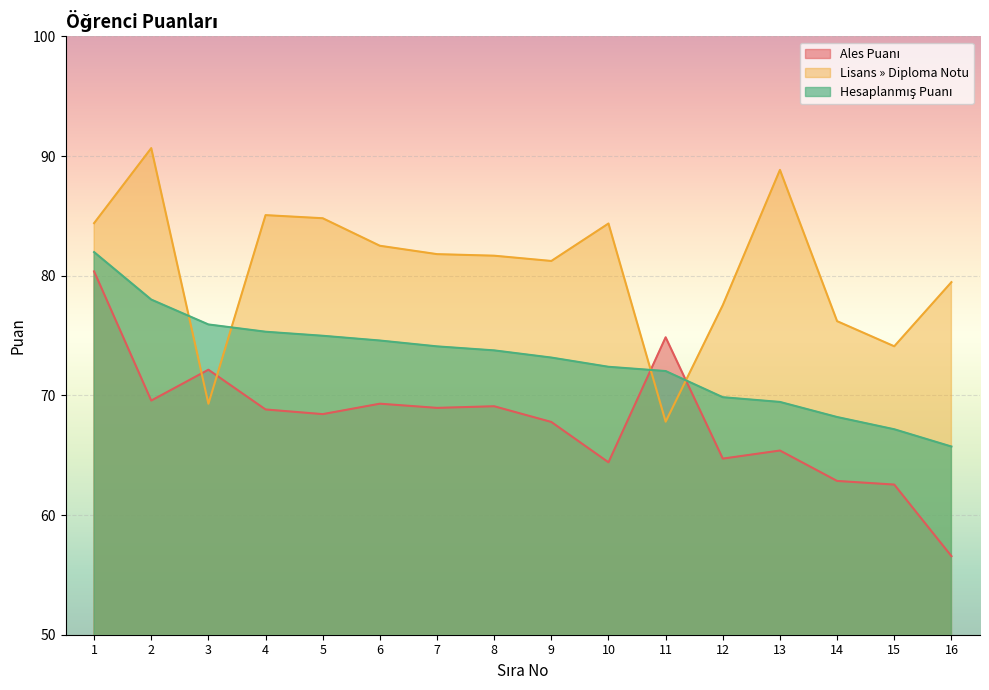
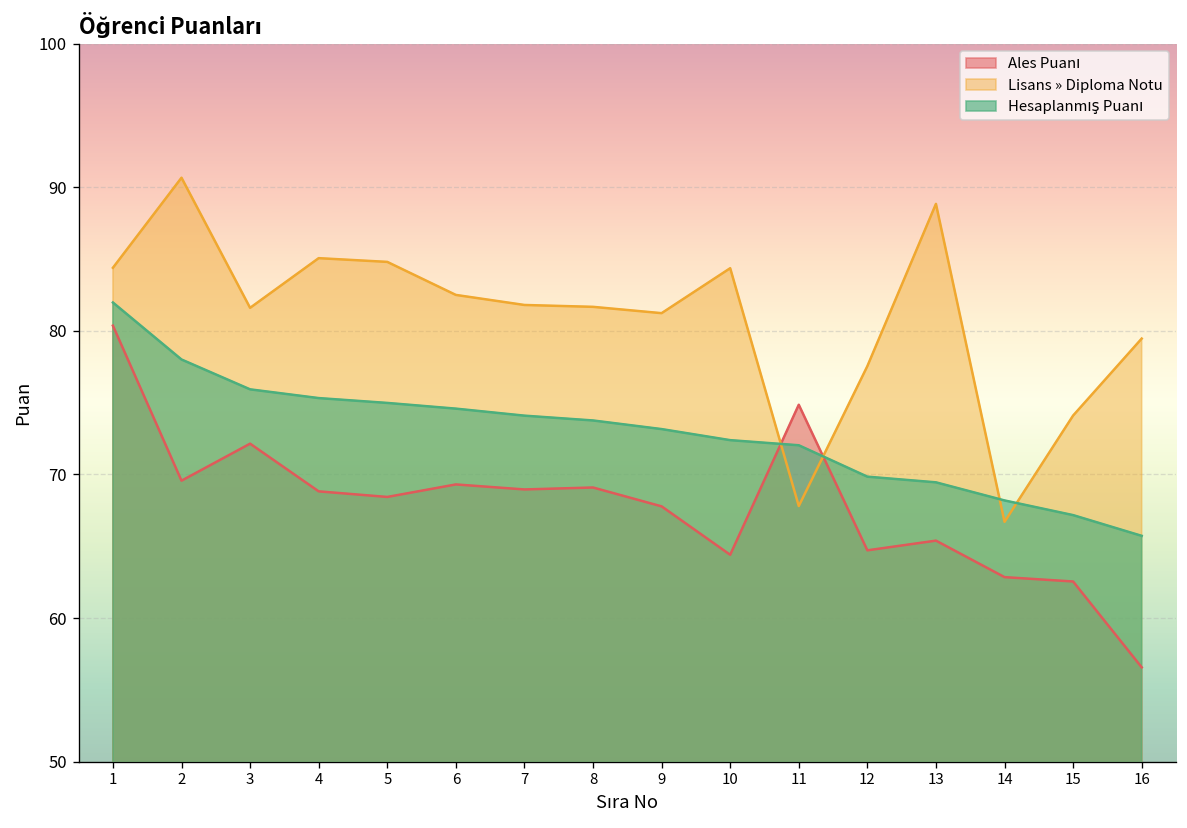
  {
    "Ales Puanı": {
      "1": 80.4,
      "2": 69.6,
      "3": 72.1,
      "4": 68.8,
      "5": 68.4,
      "6": 69.3,
      "7": 69.0,
      "8": 69.1,
      "9": 67.8,
      "10": 64.4,
      "11": 74.9,
      "12": 64.7,
      "13": 65.4,
      "14": 62.8,
      "15": 62.5,
      "16": 56.6
    },
    "Lisans » Diploma Notu": {
      "1": 84.4,
      "2": 90.7,
-     "3": 69.3,
+     "3": 81.6,
      "4": 85.1,
      "5": 84.8,
      "6": 82.5,
      "7": 81.8,
      "8": 81.7,
      "9": 81.2,
      "10": 84.4,
      "11": 67.8,
      "12": 77.5,
      "13": 88.8,
-     "14": 76.2,
+     "14": 66.7,
      "15": 74.1,
      "16": 79.5
    },
    "Hesaplanmış Puanı": {
      "1": 82.0,
      "2": 78.0,
      "3": 75.9,
      "4": 75.3,
      "5": 75.0,
      "6": 74.6,
      "7": 74.1,
      "8": 73.8,
      "9": 73.2,
      "10": 72.4,
      "11": 72.0,
      "12": 69.8,
      "13": 69.5,
      "14": 68.2,
      "15": 67.2,
      "16": 65.7
    }
  }
